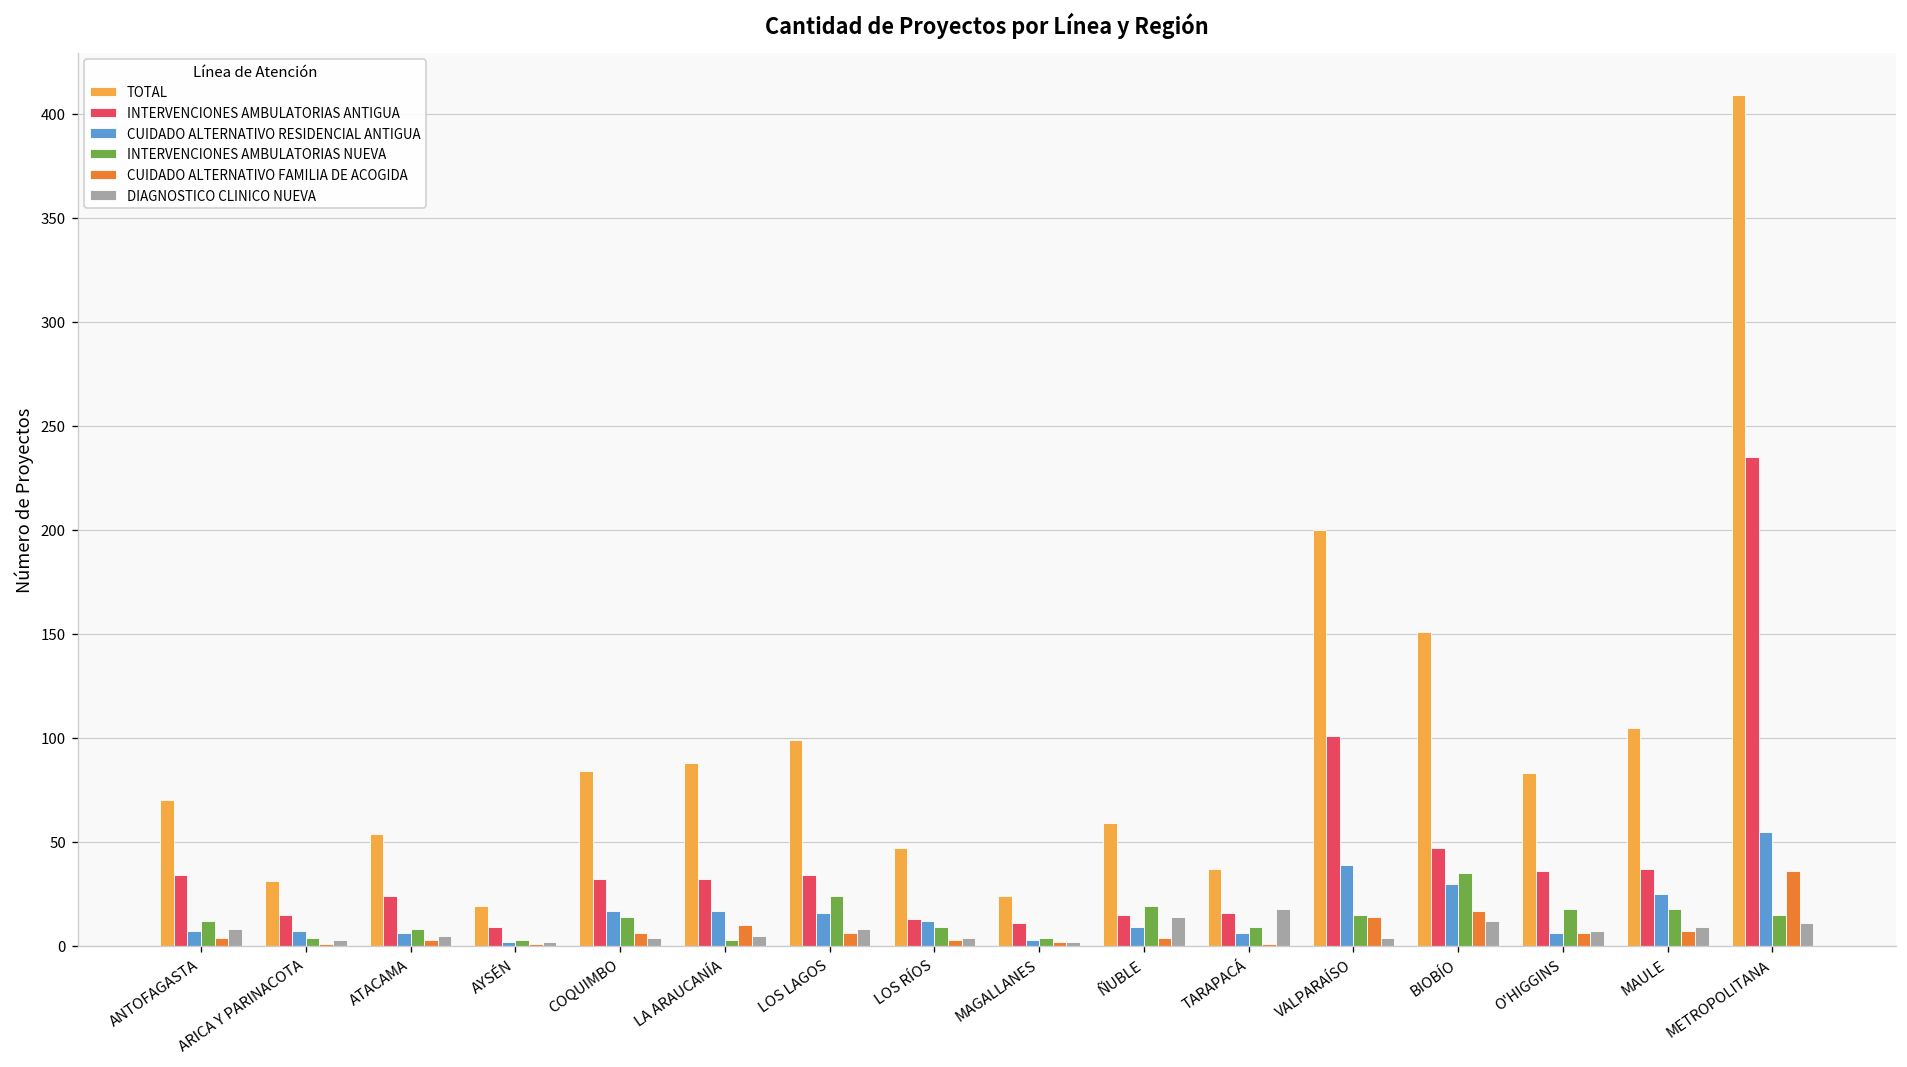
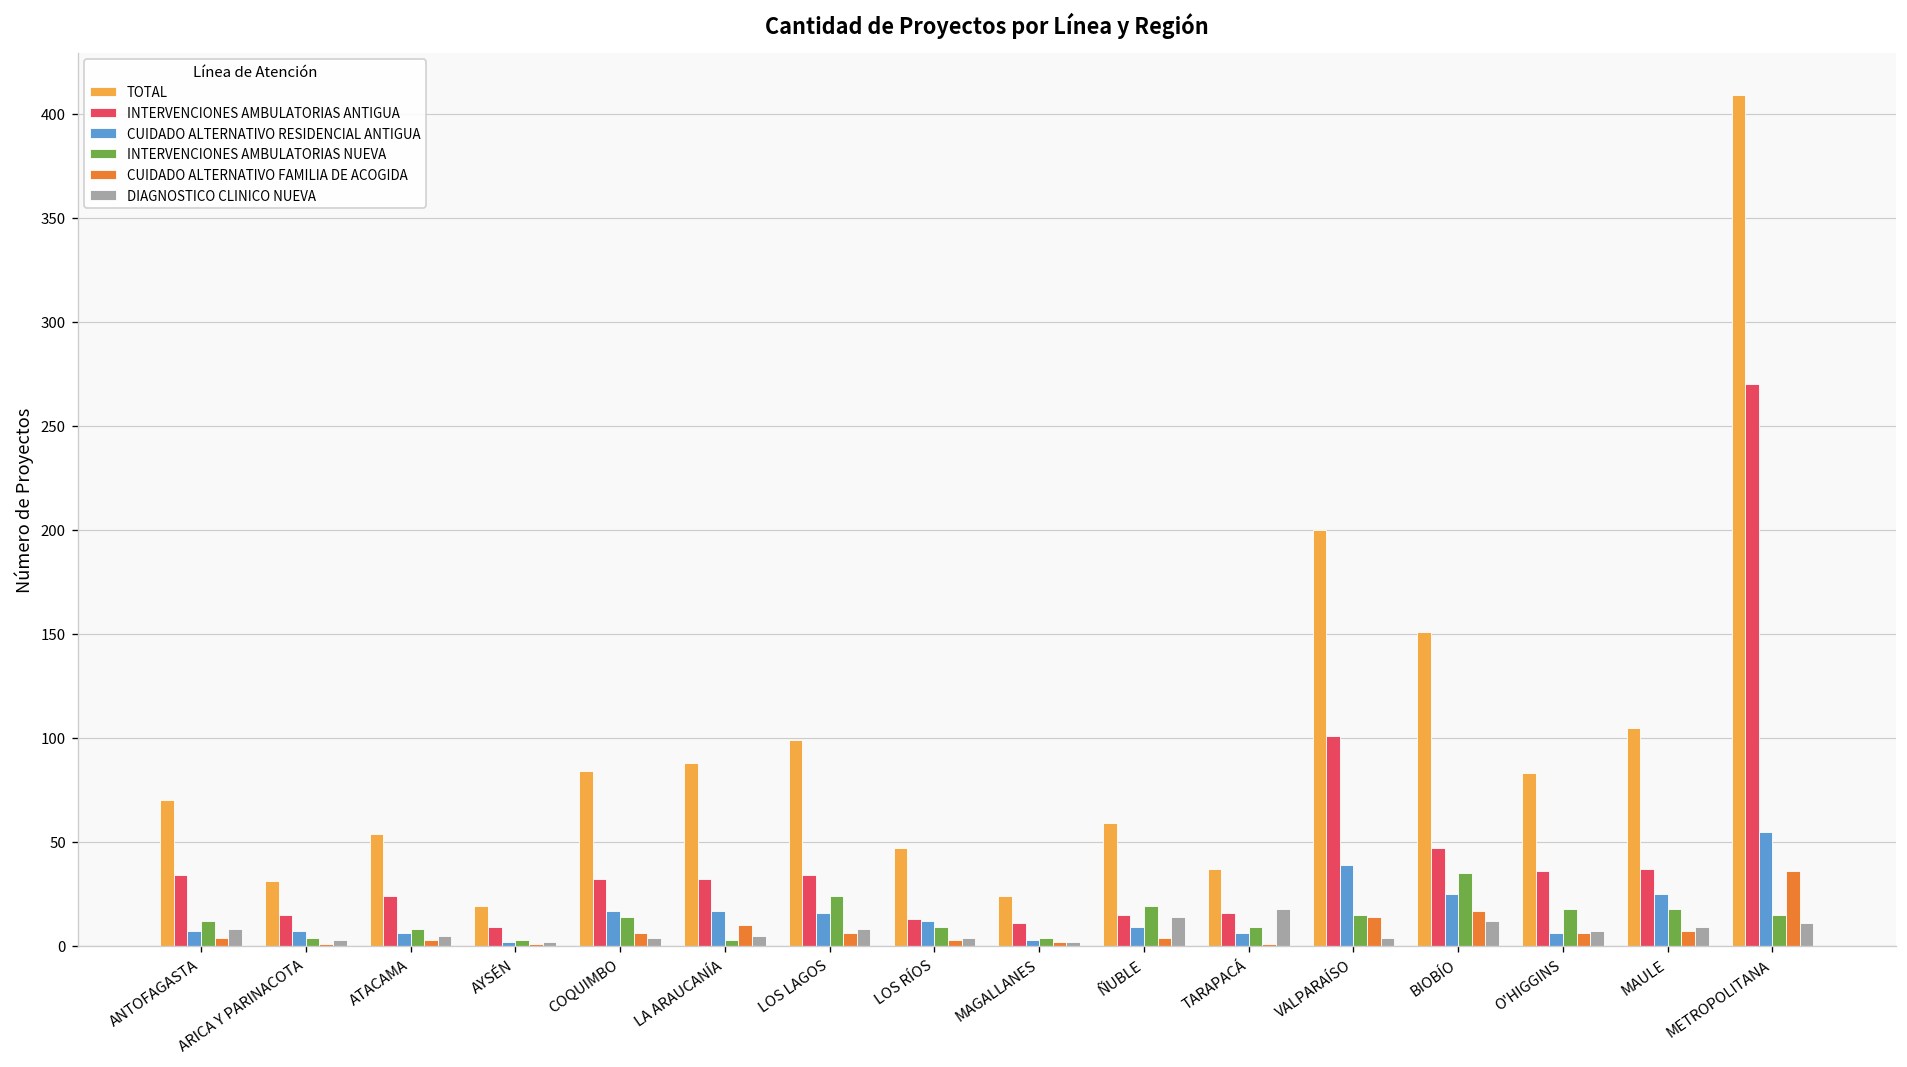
  {
    "INTERVENCIONES AMBULATORIAS ANTIGUA": {
      "ANTOFAGASTA": 34,
      "ARICA Y PARINACOTA": 15,
      "ATACAMA": 24,
      "AYSÉN": 9,
      "COQUIMBO": 32,
      "LA ARAUCANÍA": 32,
      "LOS LAGOS": 34,
      "LOS RÍOS": 13,
      "MAGALLANES": 11,
      "ÑUBLE": 15,
      "TARAPACÁ": 16,
      "VALPARAÍSO": 101,
      "BIOBÍO": 47,
      "O'HIGGINS": 36,
      "MAULE": 37,
-     "METROPOLITANA": 235
+     "METROPOLITANA": 270
    },
    "CUIDADO ALTERNATIVO RESIDENCIAL ANTIGUA": {
      "ANTOFAGASTA": 7,
      "ARICA Y PARINACOTA": 7,
      "ATACAMA": 6,
      "AYSÉN": 2,
      "COQUIMBO": 17,
      "LA ARAUCANÍA": 17,
      "LOS LAGOS": 16,
      "LOS RÍOS": 12,
      "MAGALLANES": 3,
      "ÑUBLE": 9,
      "TARAPACÁ": 6,
      "VALPARAÍSO": 39,
-     "BIOBÍO": 30,
+     "BIOBÍO": 25,
      "O'HIGGINS": 6,
      "MAULE": 25,
      "METROPOLITANA": 55
    },
    "INTERVENCIONES AMBULATORIAS NUEVA": {
      "ANTOFAGASTA": 12,
      "ARICA Y PARINACOTA": 4,
      "ATACAMA": 8,
      "AYSÉN": 3,
      "COQUIMBO": 14,
      "LA ARAUCANÍA": 3,
      "LOS LAGOS": 24,
      "LOS RÍOS": 9,
      "MAGALLANES": 4,
      "ÑUBLE": 19,
      "TARAPACÁ": 9,
      "VALPARAÍSO": 15,
      "BIOBÍO": 35,
      "O'HIGGINS": 18,
      "MAULE": 18,
      "METROPOLITANA": 15
    },
    "DIAGNOSTICO CLINICO NUEVA": {
      "ANTOFAGASTA": 8,
      "ARICA Y PARINACOTA": 3,
      "ATACAMA": 5,
      "AYSÉN": 2,
      "COQUIMBO": 4,
      "LA ARAUCANÍA": 5,
      "LOS LAGOS": 8,
      "LOS RÍOS": 4,
      "MAGALLANES": 2,
      "ÑUBLE": 14,
      "TARAPACÁ": 18,
      "VALPARAÍSO": 4,
      "BIOBÍO": 12,
      "O'HIGGINS": 7,
      "MAULE": 9,
      "METROPOLITANA": 11
    }
  }
